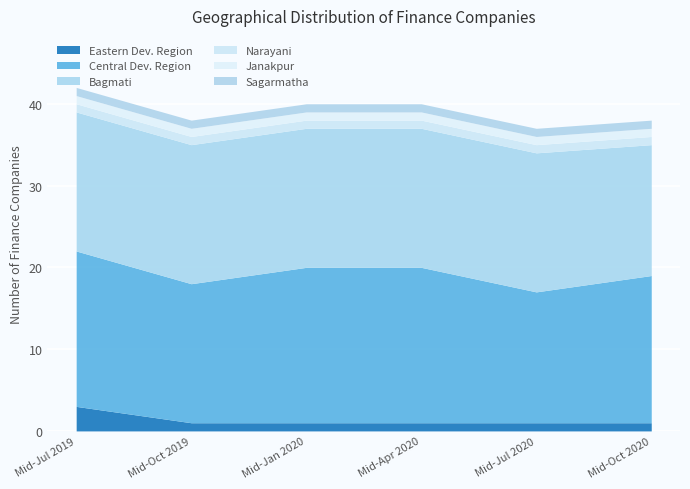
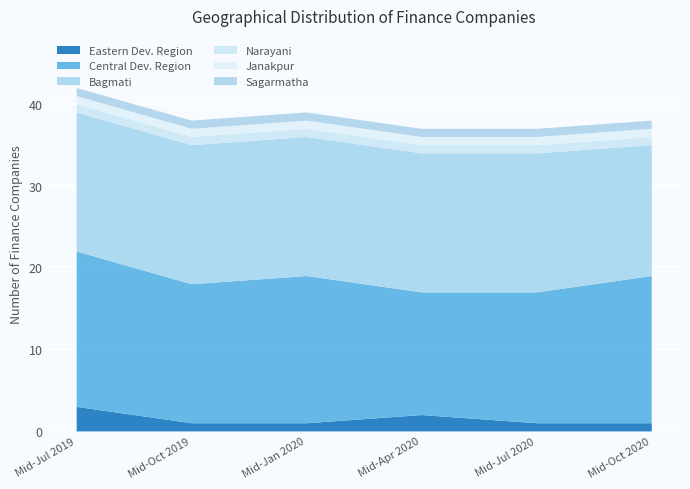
  {
    "Eastern Dev. Region": {
      "Mid-Jul 2019": 3,
      "Mid-Oct 2019": 1,
      "Mid-Jan 2020": 1,
-     "Mid-Apr 2020": 1,
+     "Mid-Apr 2020": 2,
      "Mid-Jul 2020": 1,
      "Mid-Oct 2020": 1
    },
    "Central Dev. Region": {
      "Mid-Jul 2019": 19,
      "Mid-Oct 2019": 17,
-     "Mid-Jan 2020": 19,
-     "Mid-Apr 2020": 19,
+     "Mid-Jan 2020": 18,
+     "Mid-Apr 2020": 15,
      "Mid-Jul 2020": 16,
      "Mid-Oct 2020": 18
    }
  }
